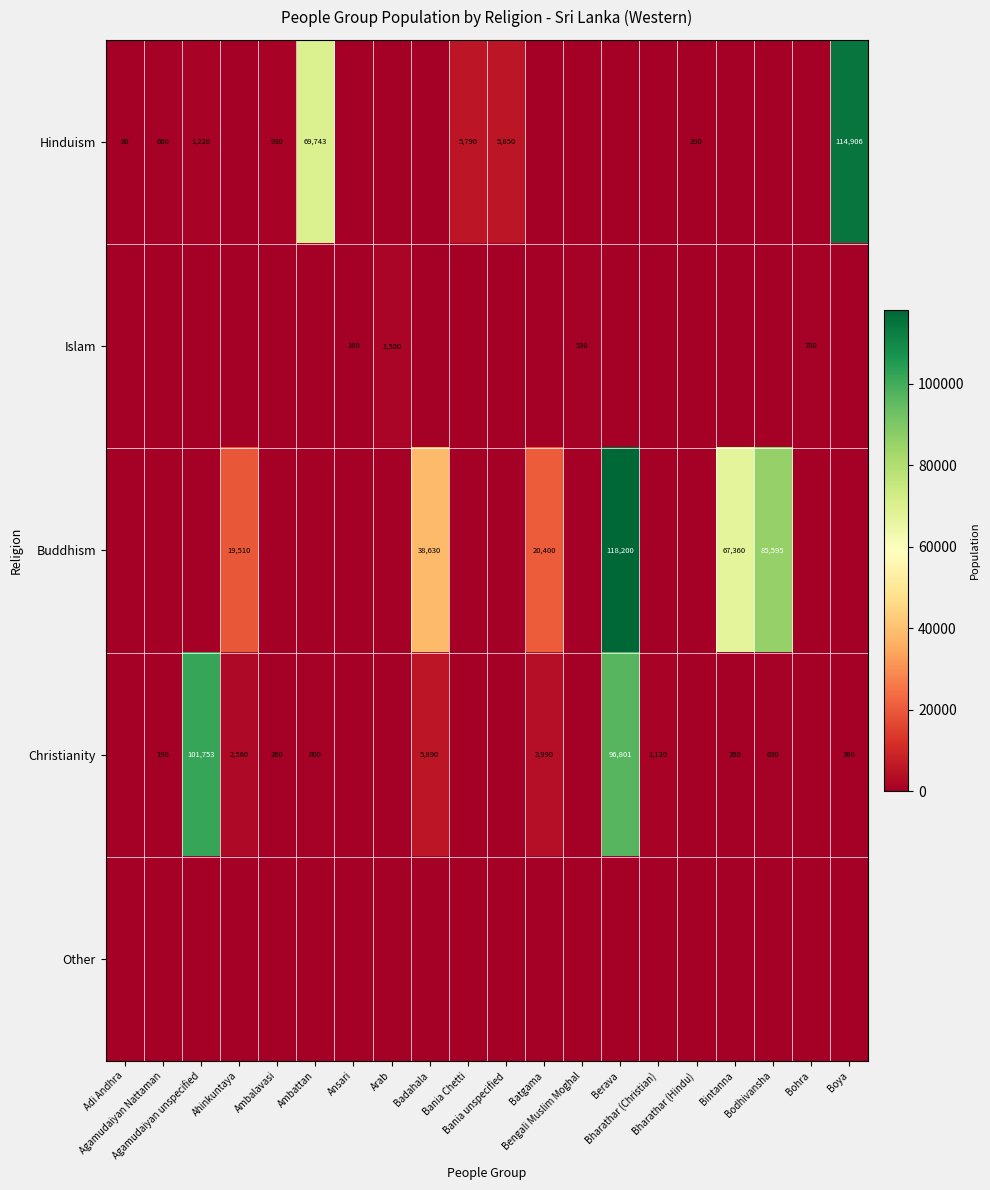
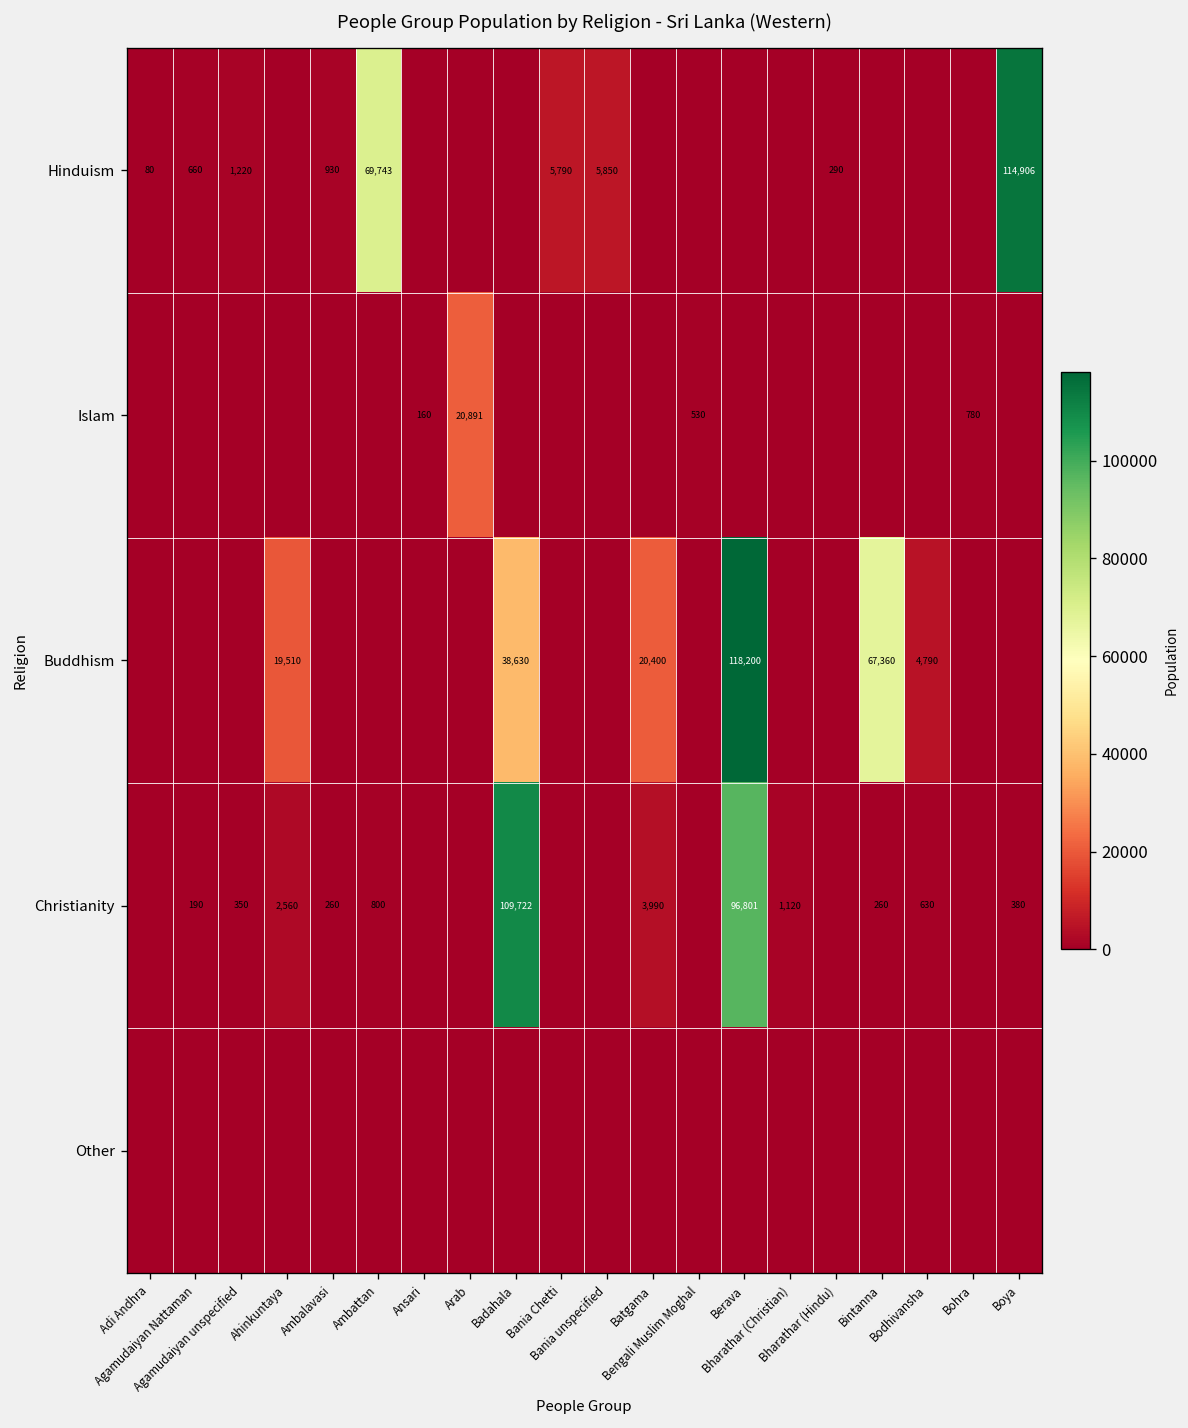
  {
    "Hinduism": {
      "Adi Andhra": "80",
      "Agamudaiyan Nattaman": "660",
      "Agamudaiyan unspecified": "1,220",
      "Ambalavasi": "930",
      "Ambattan": "69,743",
      "Bania Chetti": "5,790",
      "Bania unspecified": "5,850",
      "Bharathar (Hindu)": "290",
      "Boya": "114,906"
    },
    "Islam": {
      "Ansari": "160",
-     "Arab": "1,500",
+     "Arab": "20,891",
      "Bengali Muslim Moghal": "530",
      "Bohra": "780"
    },
    "Buddhism": {
      "Ahinkuntaya": "19,510",
      "Badahala": "38,630",
      "Batgama": "20,400",
      "Berava": "118,200",
      "Bintanna": "67,360",
-     "Bodhivansha": "85,595"
+     "Bodhivansha": "4,790"
    },
    "Christianity": {
      "Agamudaiyan Nattaman": "190",
-     "Agamudaiyan unspecified": "101,753",
+     "Agamudaiyan unspecified": "350",
      "Ahinkuntaya": "2,560",
      "Ambalavasi": "260",
      "Ambattan": "800",
-     "Badahala": "5,890",
+     "Badahala": "109,722",
      "Batgama": "3,990",
      "Berava": "96,801",
      "Bharathar (Christian)": "1,120",
      "Bintanna": "260",
      "Bodhivansha": "630",
      "Boya": "380"
    }
  }
